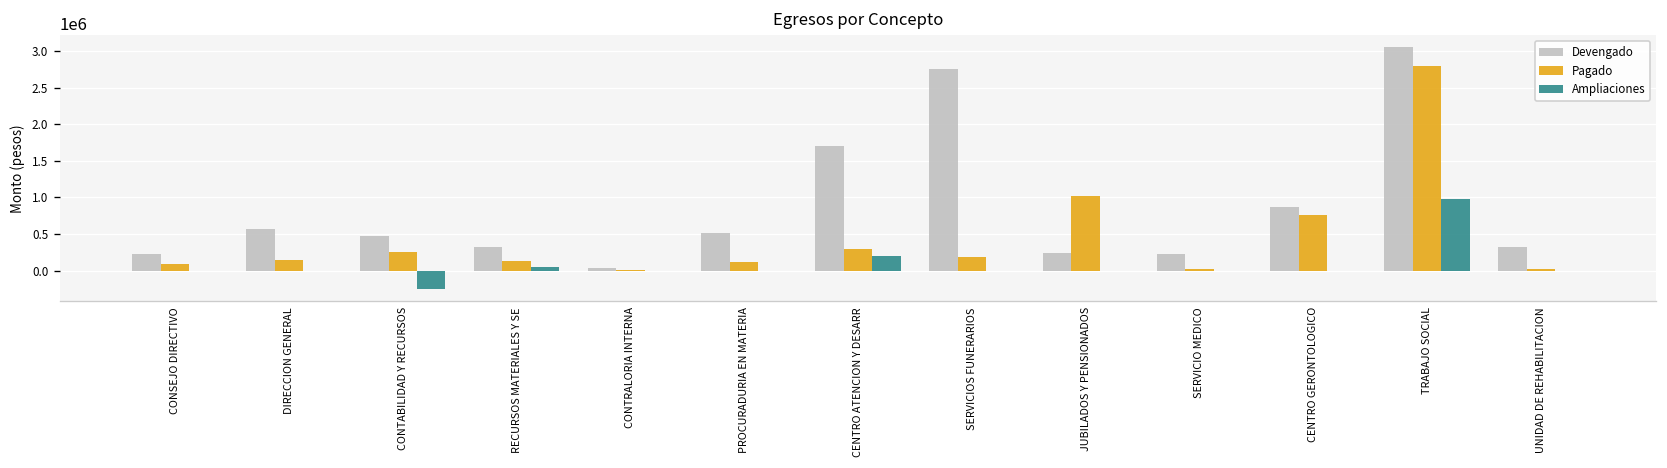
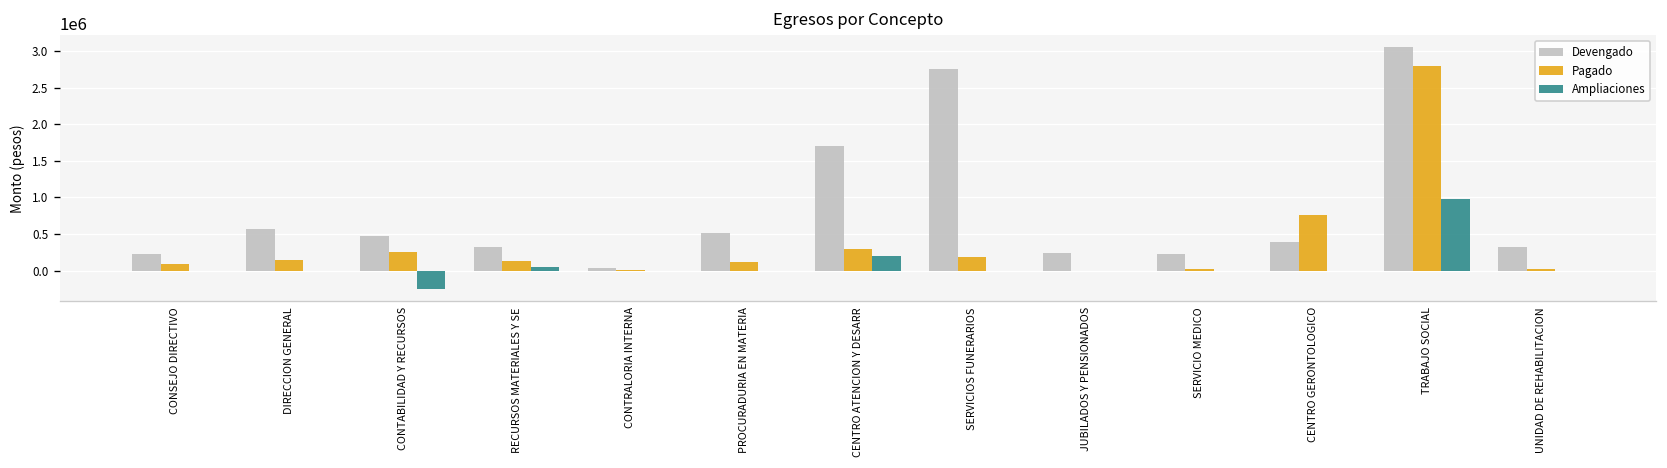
  {
    "Devengado": {
      "CONSEJO DIRECTIVO": 200000,
      "DIRECCION GENERAL": 600000,
      "CONTABILIDAD Y RECURSOS": 500000,
      "RECURSOS MATERIALES Y SE": 300000,
      "PROCURADURIA EN MATERIA": 500000,
      "CENTRO ATENCION Y DESARR": 1700000,
      "SERVICIOS FUNERARIOS": 2700000,
      "JUBILADOS Y PENSIONADOS": 200000,
      "SERVICIO MEDICO": 200000,
-     "CENTRO GERONTOLOGICO": 900000,
+     "CENTRO GERONTOLOGICO": 400000,
      "TRABAJO SOCIAL": 3000000,
      "UNIDAD DE REHABILITACION": 300000
    },
    "Pagado": {
      "CONSEJO DIRECTIVO": 100000,
      "DIRECCION GENERAL": 100000,
      "CONTABILIDAD Y RECURSOS": 300000,
      "RECURSOS MATERIALES Y SE": 100000,
      "PROCURADURIA EN MATERIA": 100000,
      "CENTRO ATENCION Y DESARR": 300000,
      "SERVICIOS FUNERARIOS": 200000,
-     "JUBILADOS Y PENSIONADOS": 1000000,
+     "JUBILADOS Y PENSIONADOS": 0,
      "CENTRO GERONTOLOGICO": 800000,
      "TRABAJO SOCIAL": 2800000
    },
    "Ampliaciones": {
      "CONSEJO DIRECTIVO": 0,
      "DIRECCION GENERAL": 0,
      "CONTABILIDAD Y RECURSOS": -300000,
      "RECURSOS MATERIALES Y SE": 0,
      "CONTRALORIA INTERNA": 0,
      "PROCURADURIA EN MATERIA": 0,
      "CENTRO ATENCION Y DESARR": 200000,
      "SERVICIOS FUNERARIOS": 0,
      "JUBILADOS Y PENSIONADOS": 0,
      "SERVICIO MEDICO": 0,
      "CENTRO GERONTOLOGICO": 0,
      "TRABAJO SOCIAL": 1000000,
      "UNIDAD DE REHABILITACION": 0
    }
  }
